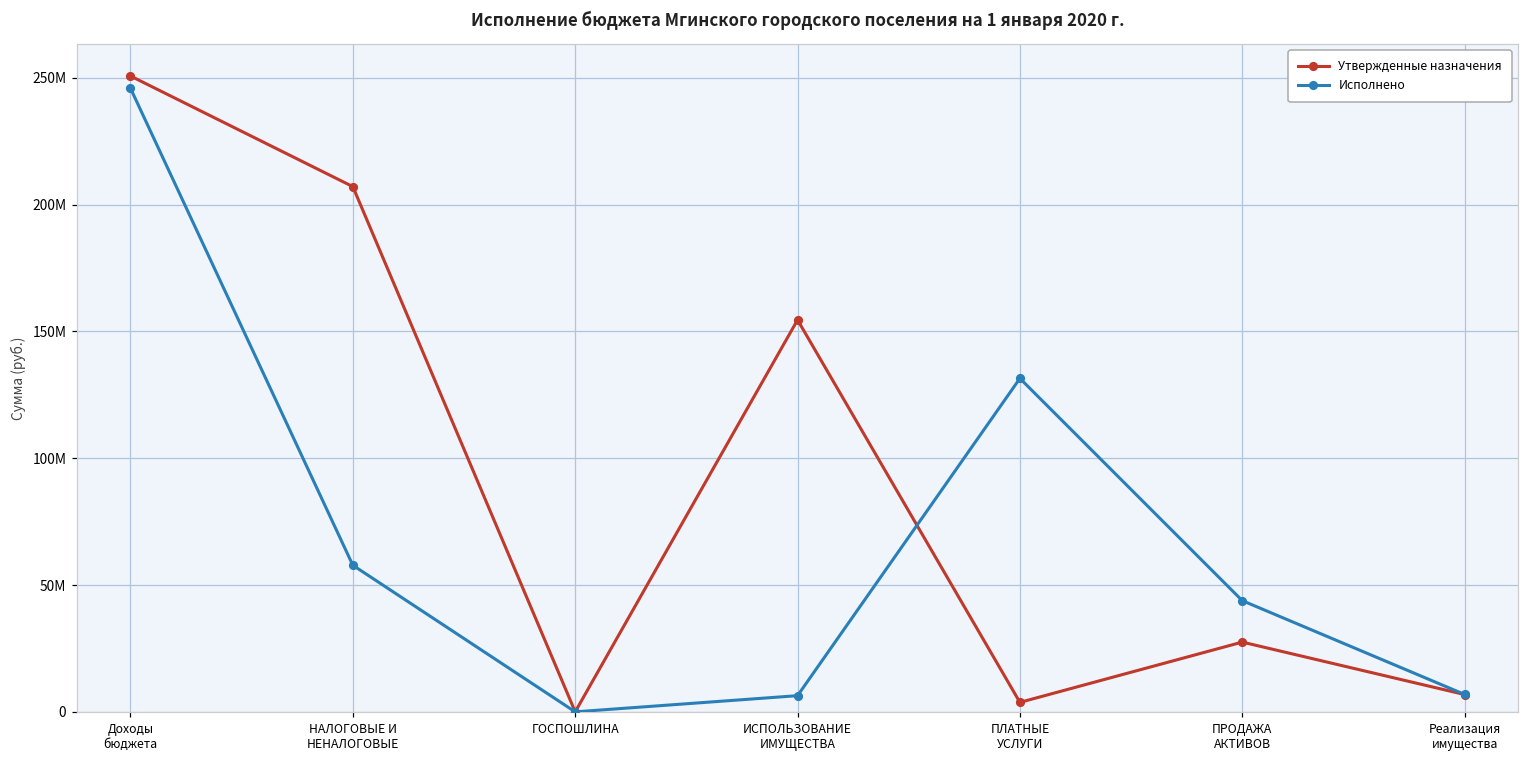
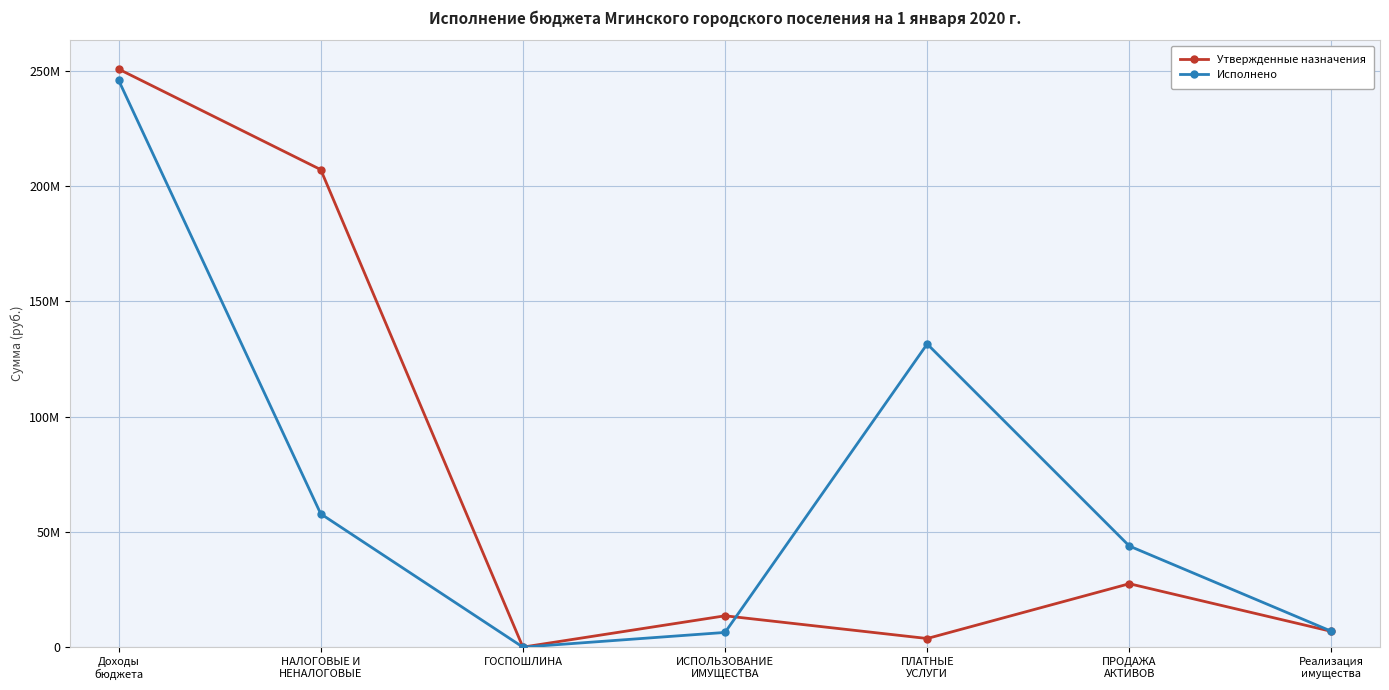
  {
    "Утвержденные назначения": {
      "Доходы бюджета": 251000000,
      "НАЛОГОВЫЕ И НЕНАЛОГОВЫЕ": 207000000,
-     "ИСПОЛЬЗОВАНИЕ ИМУЩЕСТВА": 155000000,
+     "ИСПОЛЬЗОВАНИЕ ИМУЩЕСТВА": 14000000,
      "ПЛАТНЫЕ УСЛУГИ": 4000000,
      "ПРОДАЖА АКТИВОВ": 28000000
    },
    "Исполнено": {
      "Доходы бюджета": 246000000,
      "НАЛОГОВЫЕ И НЕНАЛОГОВЫЕ": 58000000,
      "ИСПОЛЬЗОВАНИЕ ИМУЩЕСТВА": 6000000,
      "ПЛАТНЫЕ УСЛУГИ": 132000000,
      "ПРОДАЖА АКТИВОВ": 44000000
    }
  }
